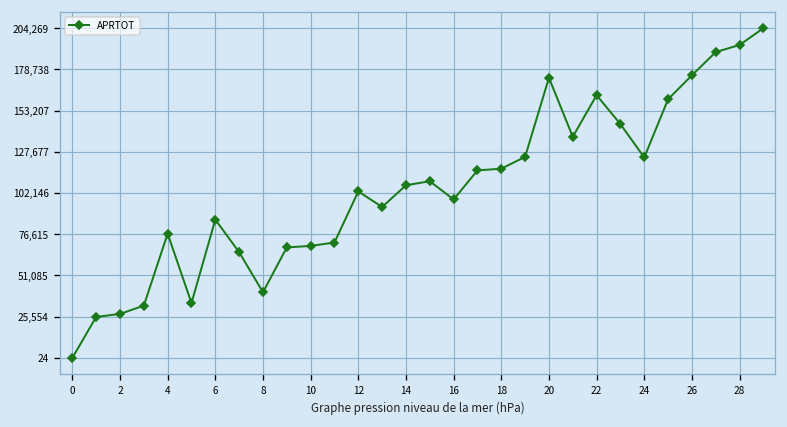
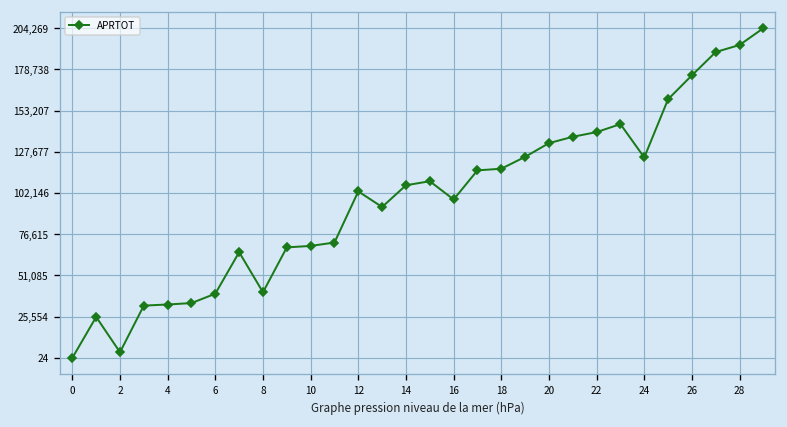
  {
    "0": "0",
-   "2": "27,000",
-   "4": "77,000",
-   "6": "86,000",
+   "2": "4,000",
+   "4": "33,000",
+   "6": "40,000",
    "8": "41,000",
    "10": "69,000",
    "12": "103,000",
    "14": "107,000",
    "16": "98,000",
    "18": "117,000",
-   "20": "174,000",
-   "22": "163,000",
+   "20": "133,000",
+   "22": "140,000",
    "24": "124,000",
    "26": "175,000",
    "28": "194,000"
  }
